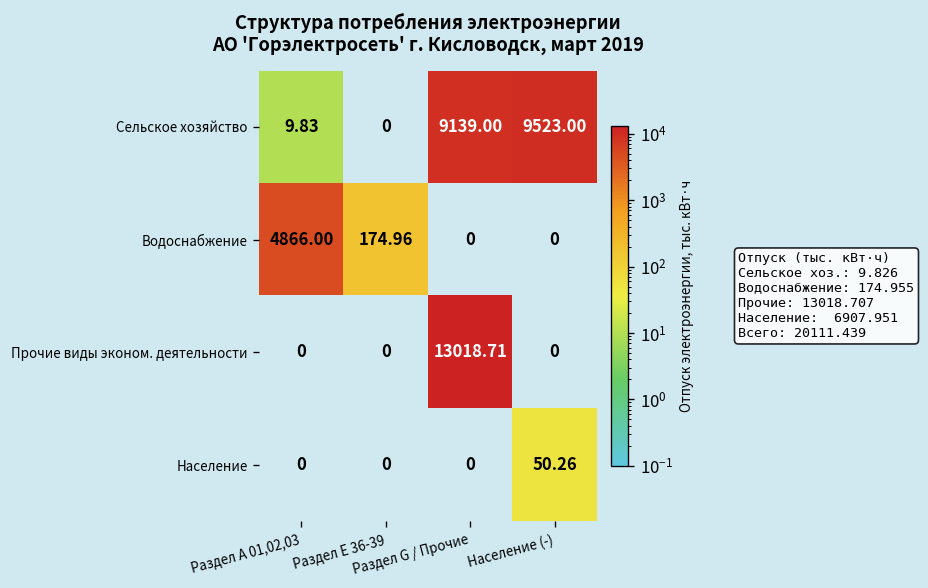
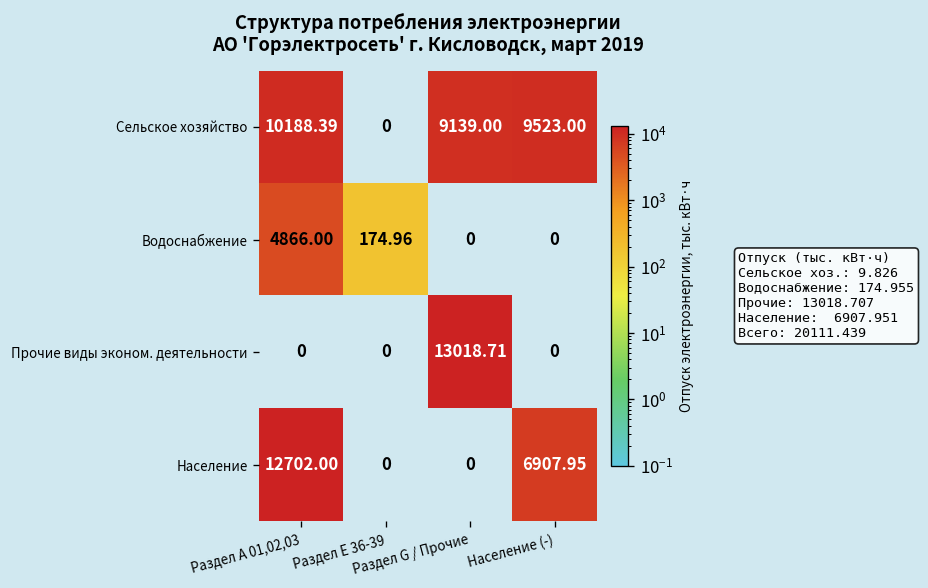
  {
    "Сельское хозяйство": {
-     "Раздел А 01,02,03": 9.83,
+     "Раздел А 01,02,03": 10188.39,
      "Раздел E 36-39": 0,
      "Раздел G / Прочие": 9139.00,
      "Население (-)": 9523.00
    },
    "Водоснабжение": {
      "Раздел А 01,02,03": 4866.00,
      "Раздел E 36-39": 174.96,
      "Раздел G / Прочие": 0,
      "Население (-)": 0
    },
    "Прочие виды эконом. деятельности": {
      "Раздел А 01,02,03": 0,
      "Раздел E 36-39": 0,
      "Раздел G / Прочие": 13018.71,
      "Население (-)": 0
    },
    "Население": {
-     "Раздел А 01,02,03": 0,
+     "Раздел А 01,02,03": 12702.00,
      "Раздел E 36-39": 0,
      "Раздел G / Прочие": 0,
-     "Население (-)": 50.26
+     "Население (-)": 6907.95
    }
  }
